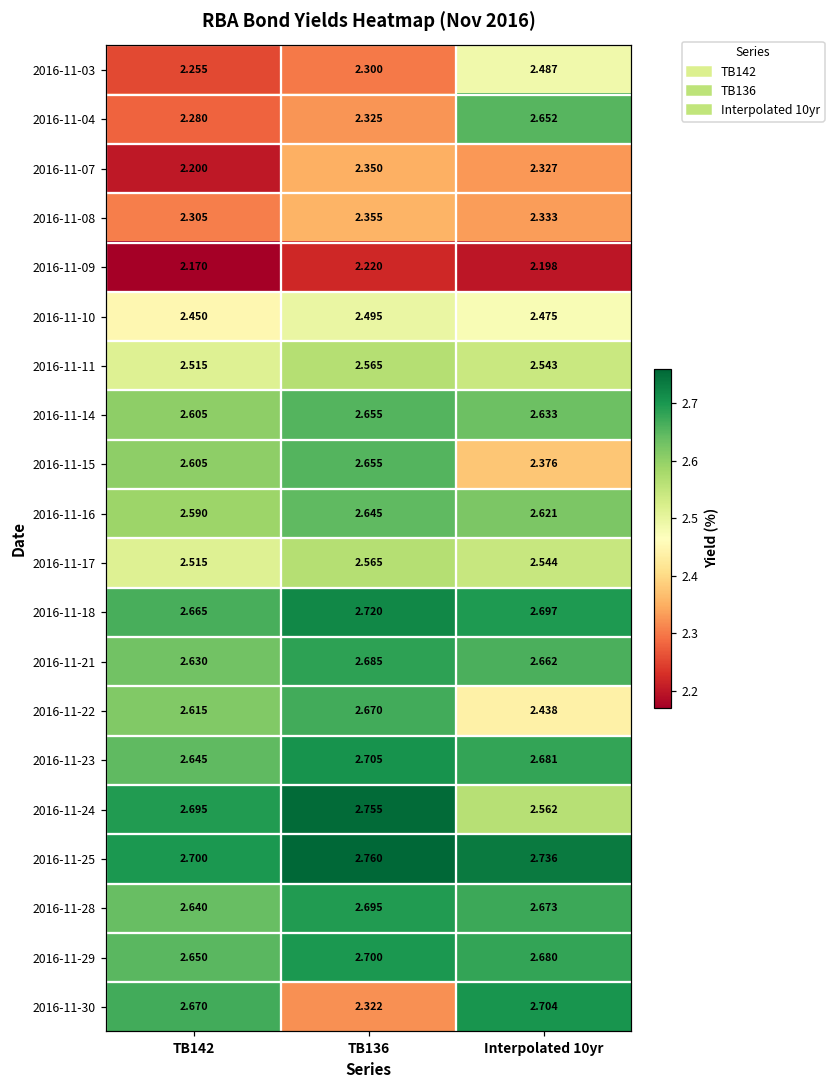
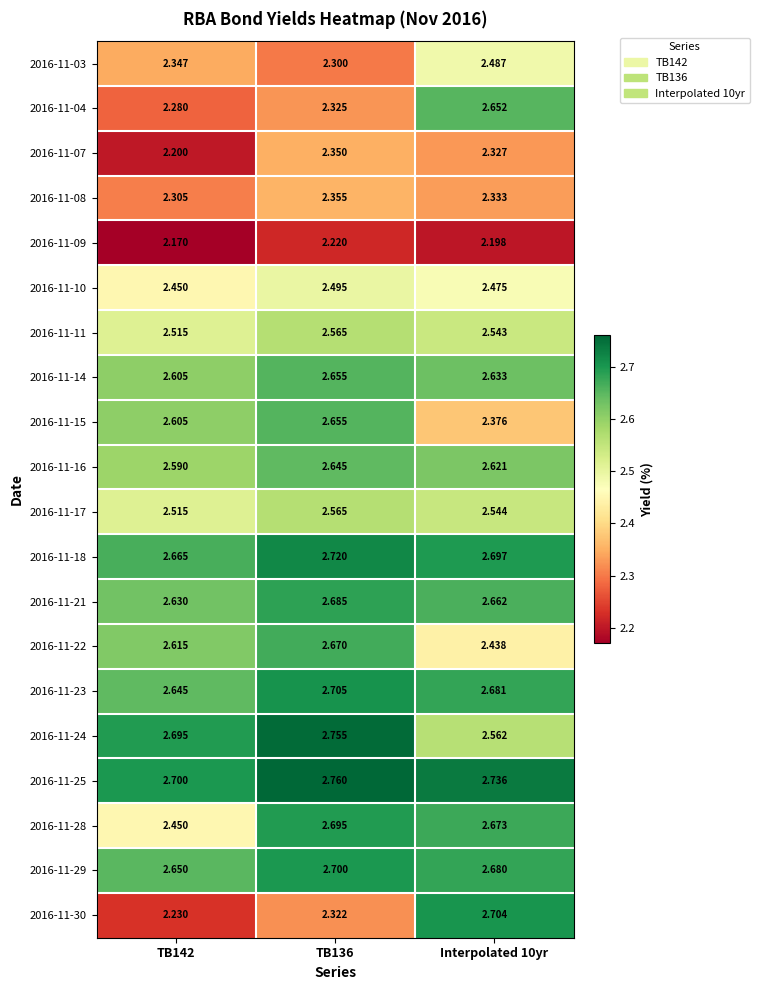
  {
    "2016-11-03": {
-     "TB142": 2.255,
+     "TB142": 2.347,
      "TB136": 2.300,
      "Interpolated 10yr": 2.487
    },
    "2016-11-04": {
      "TB142": 2.280,
      "TB136": 2.325,
      "Interpolated 10yr": 2.652
    },
    "2016-11-07": {
      "TB142": 2.200,
      "TB136": 2.350,
      "Interpolated 10yr": 2.327
    },
    "2016-11-08": {
      "TB142": 2.305,
      "TB136": 2.355,
      "Interpolated 10yr": 2.333
    },
    "2016-11-09": {
      "TB142": 2.170,
      "TB136": 2.220,
      "Interpolated 10yr": 2.198
    },
    "2016-11-10": {
      "TB142": 2.450,
      "TB136": 2.495,
      "Interpolated 10yr": 2.475
    },
    "2016-11-11": {
      "TB142": 2.515,
      "TB136": 2.565,
      "Interpolated 10yr": 2.543
    },
    "2016-11-14": {
      "TB142": 2.605,
      "TB136": 2.655,
      "Interpolated 10yr": 2.633
    },
    "2016-11-15": {
      "TB142": 2.605,
      "TB136": 2.655,
      "Interpolated 10yr": 2.376
    },
    "2016-11-16": {
      "TB142": 2.590,
      "TB136": 2.645,
      "Interpolated 10yr": 2.621
    },
    "2016-11-17": {
      "TB142": 2.515,
      "TB136": 2.565,
      "Interpolated 10yr": 2.544
    },
    "2016-11-18": {
      "TB142": 2.665,
      "TB136": 2.720,
      "Interpolated 10yr": 2.697
    },
    "2016-11-21": {
      "TB142": 2.630,
      "TB136": 2.685,
      "Interpolated 10yr": 2.662
    },
    "2016-11-22": {
      "TB142": 2.615,
      "TB136": 2.670,
      "Interpolated 10yr": 2.438
    },
    "2016-11-23": {
      "TB142": 2.645,
      "TB136": 2.705,
      "Interpolated 10yr": 2.681
    },
    "2016-11-24": {
      "TB142": 2.695,
      "TB136": 2.755,
      "Interpolated 10yr": 2.562
    },
    "2016-11-25": {
      "TB142": 2.700,
      "TB136": 2.760,
      "Interpolated 10yr": 2.736
    },
    "2016-11-28": {
-     "TB142": 2.640,
+     "TB142": 2.450,
      "TB136": 2.695,
      "Interpolated 10yr": 2.673
    },
    "2016-11-29": {
      "TB142": 2.650,
      "TB136": 2.700,
      "Interpolated 10yr": 2.680
    },
    "2016-11-30": {
-     "TB142": 2.670,
+     "TB142": 2.230,
      "TB136": 2.322,
      "Interpolated 10yr": 2.704
    }
  }
